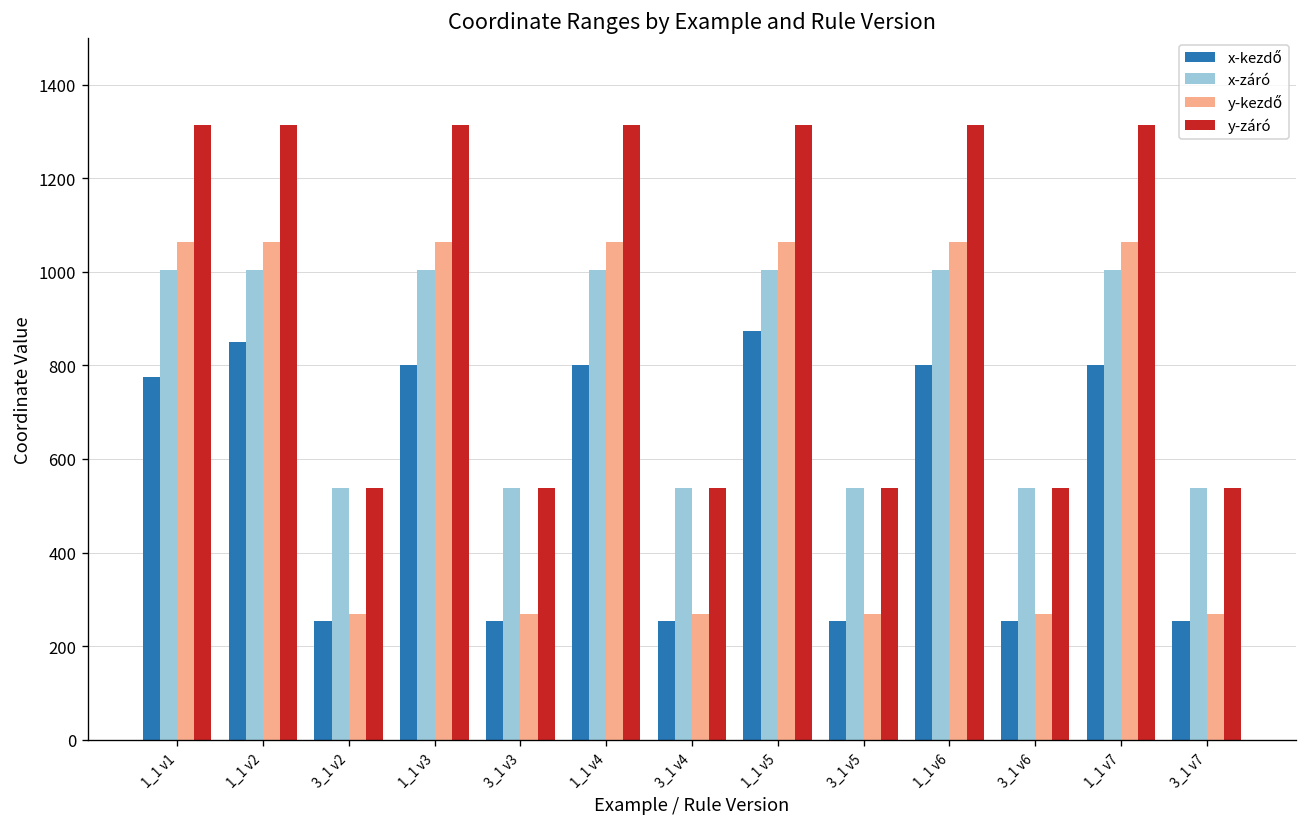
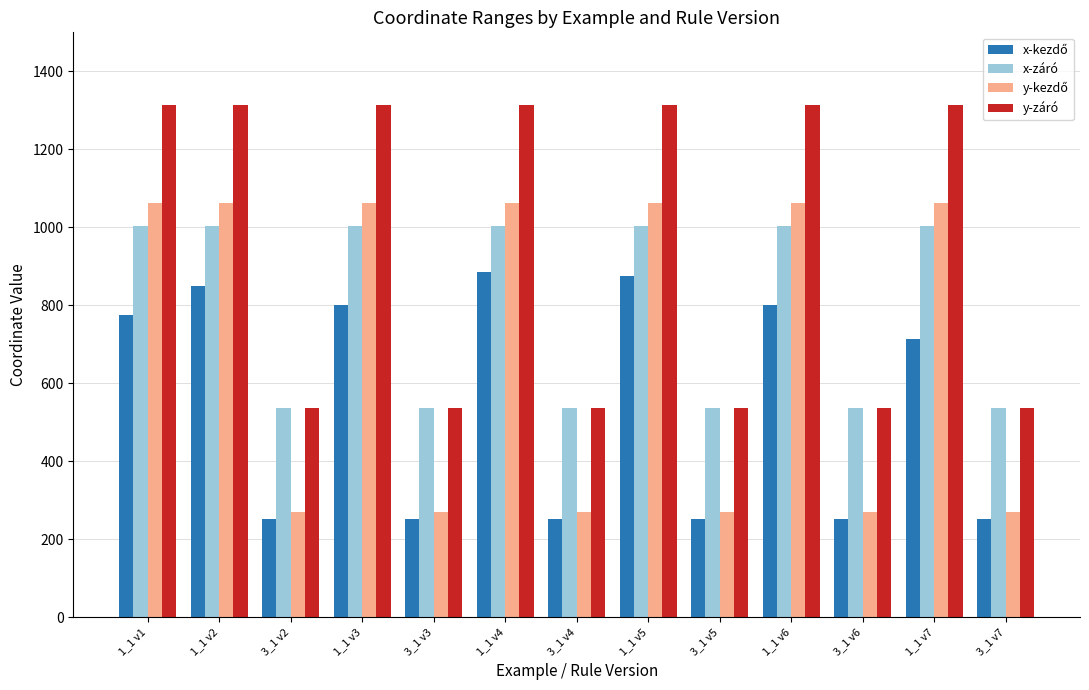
  {
    "x-kezdő": {
      "1_1 v1": 780,
      "1_1 v2": 850,
      "3_1 v2": 250,
      "1_1 v3": 800,
      "3_1 v3": 250,
-     "1_1 v4": 800,
+     "1_1 v4": 890,
      "3_1 v4": 250,
      "1_1 v5": 870,
      "3_1 v5": 250,
      "1_1 v6": 800,
      "3_1 v6": 250,
-     "1_1 v7": 800,
+     "1_1 v7": 710,
      "3_1 v7": 250
    },
    "x-záró": {
      "1_1 v1": 1000,
      "1_1 v2": 1000,
      "3_1 v2": 540,
      "1_1 v3": 1000,
      "3_1 v3": 540,
      "1_1 v4": 1000,
      "3_1 v4": 540,
      "1_1 v5": 1000,
      "3_1 v5": 540,
      "1_1 v6": 1000,
      "3_1 v6": 540,
      "1_1 v7": 1000,
      "3_1 v7": 540
    },
    "y-kezdő": {
      "1_1 v1": 1060,
      "1_1 v2": 1060,
      "3_1 v2": 270,
      "1_1 v3": 1060,
      "3_1 v3": 270,
      "1_1 v4": 1060,
      "3_1 v4": 270,
      "1_1 v5": 1060,
      "3_1 v5": 270,
      "1_1 v6": 1060,
      "3_1 v6": 270,
      "1_1 v7": 1060,
      "3_1 v7": 270
    },
    "y-záró": {
      "1_1 v1": 1310,
      "1_1 v2": 1310,
      "3_1 v2": 540,
      "1_1 v3": 1310,
      "3_1 v3": 540,
      "1_1 v4": 1310,
      "3_1 v4": 540,
      "1_1 v5": 1310,
      "3_1 v5": 540,
      "1_1 v6": 1310,
      "3_1 v6": 540,
      "1_1 v7": 1310,
      "3_1 v7": 540
    }
  }
